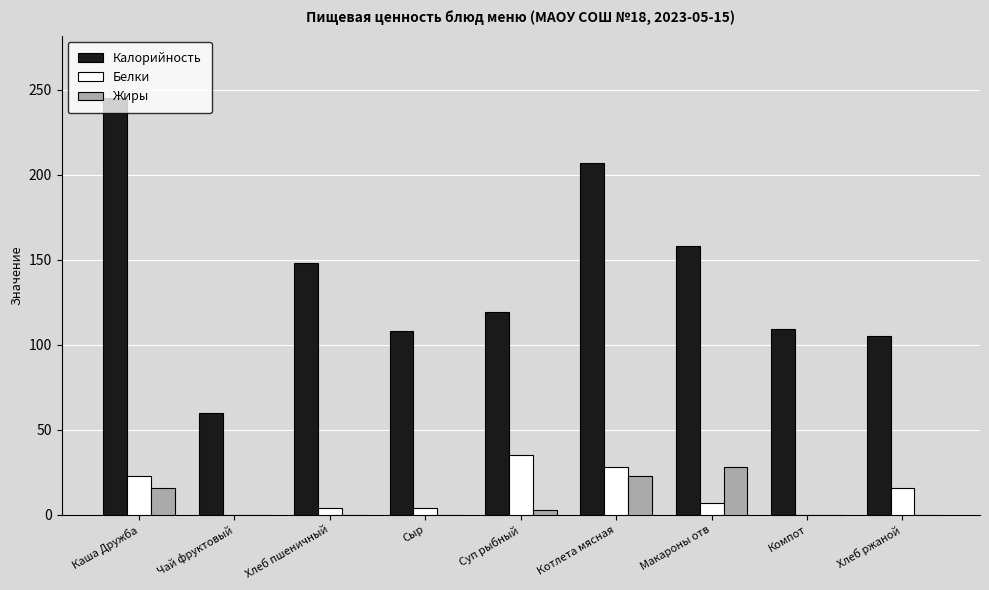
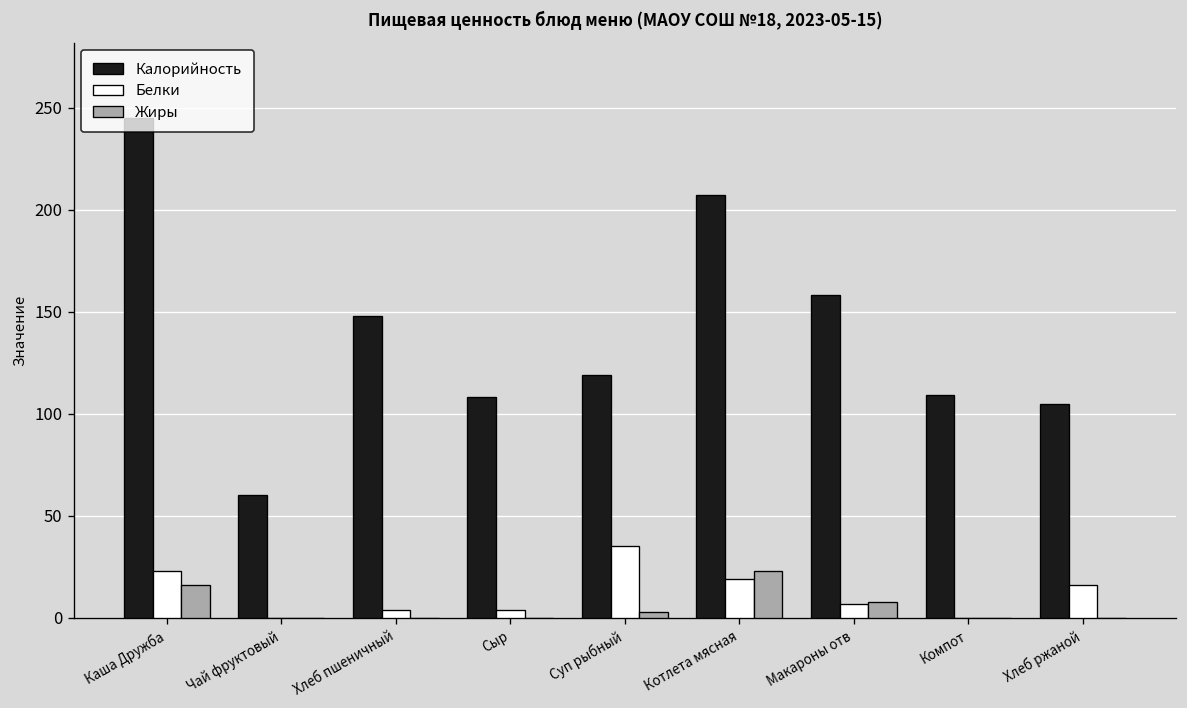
  {
    "Калорийность": {
      "Чай фруктовый": 60,
      "Хлеб пшеничный": 148,
      "Сыр": 108,
      "Суп рыбный": 119,
      "Котлета мясная": 207,
      "Макароны отв": 158,
      "Компот": 109,
      "Хлеб ржаной": 105
    },
    "Белки": {
      "Каша Дружба": 23,
      "Чай фруктовый": 0,
      "Хлеб пшеничный": 4,
      "Сыр": 4,
      "Суп рыбный": 35,
-     "Котлета мясная": 28,
+     "Котлета мясная": 19,
      "Макароны отв": 7,
      "Компот": 0,
      "Хлеб ржаной": 16
    },
    "Жиры": {
      "Каша Дружба": 16,
      "Чай фруктовый": 0,
      "Хлеб пшеничный": 0,
      "Сыр": 0,
      "Суп рыбный": 3,
      "Котлета мясная": 23,
-     "Макароны отв": 28,
+     "Макароны отв": 8,
      "Компот": 0,
      "Хлеб ржаной": 0
    }
  }
